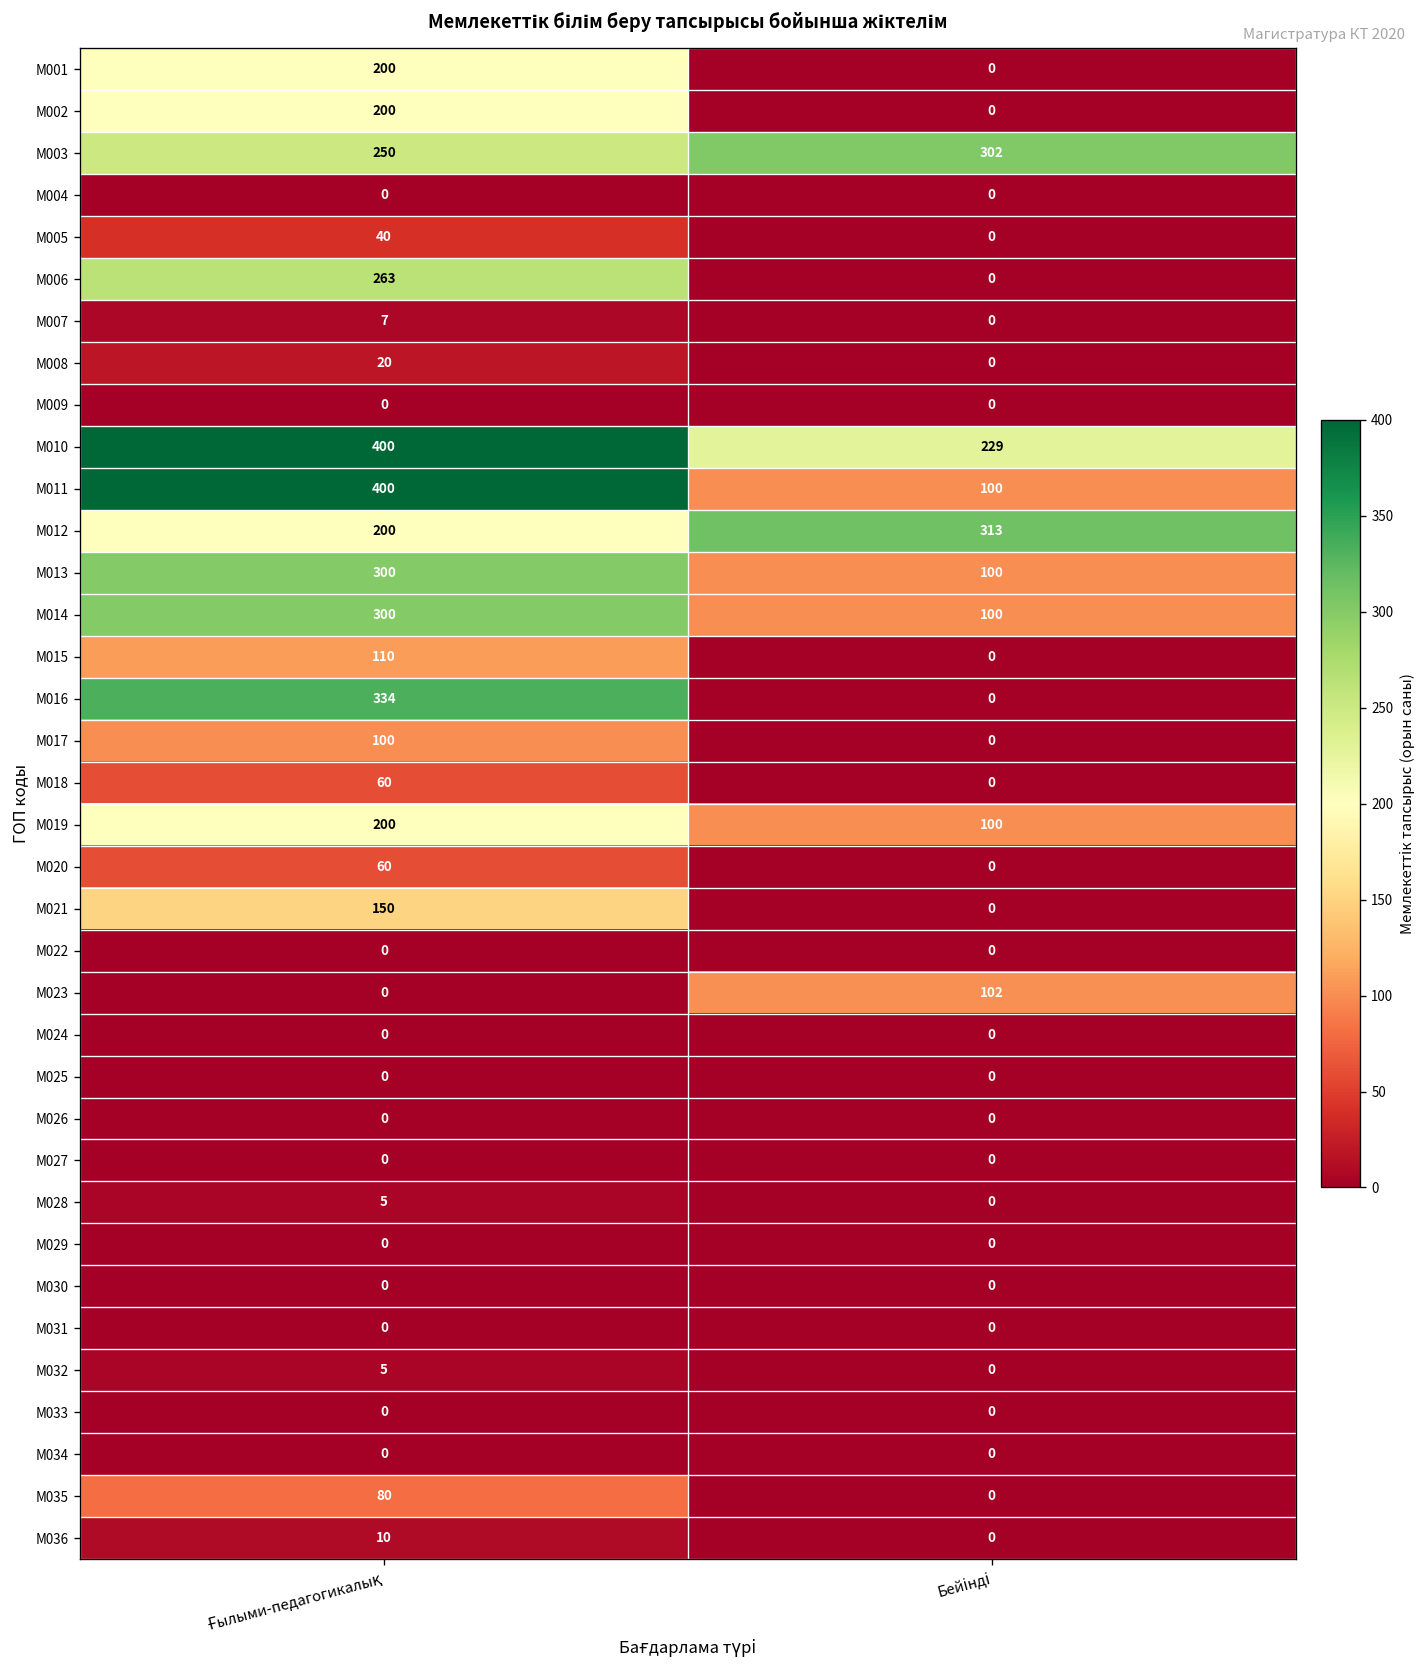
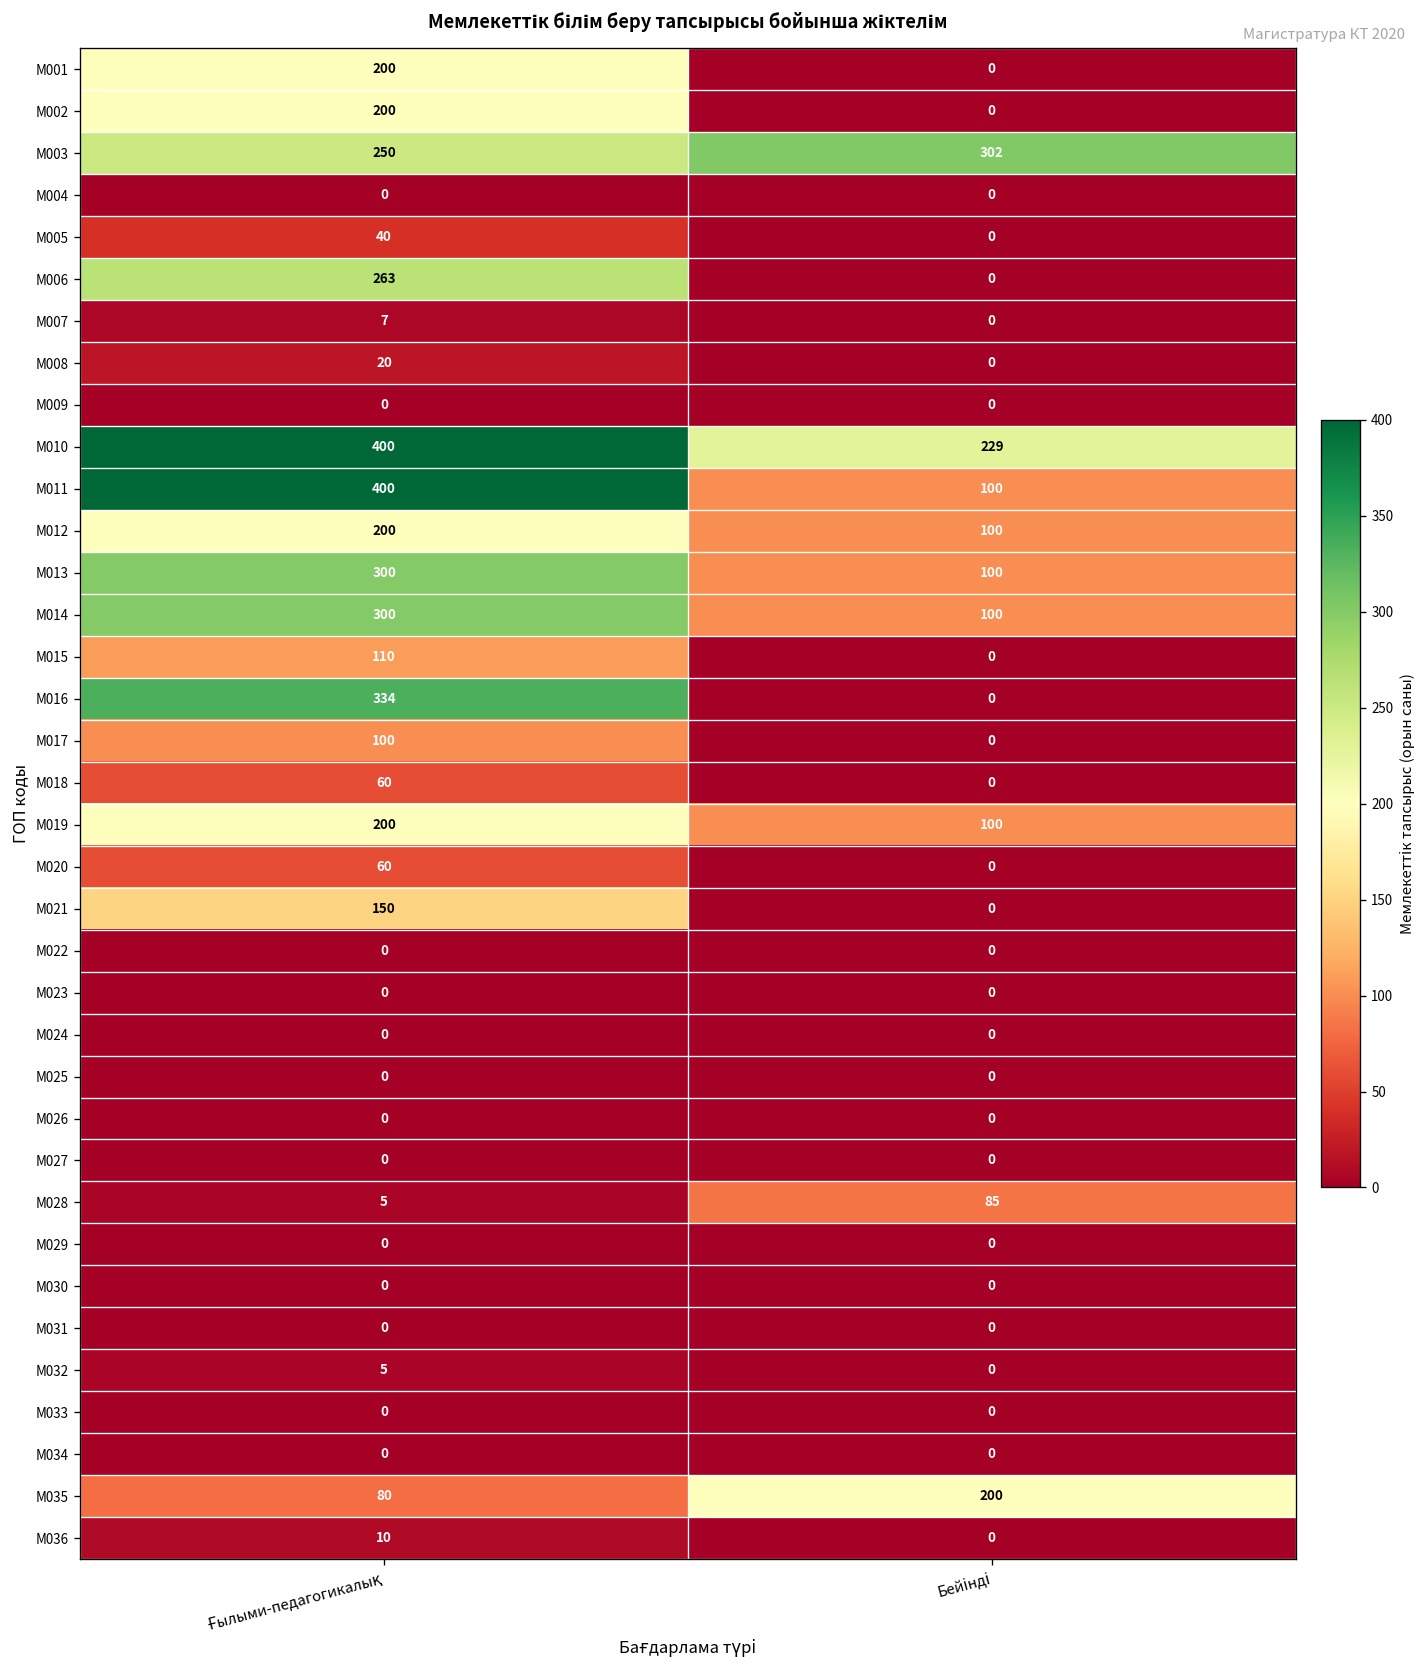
  {
    "M001": {
      "Ғылыми-педагогикалық": 200,
      "Бейінді": 0
    },
    "M002": {
      "Ғылыми-педагогикалық": 200,
      "Бейінді": 0
    },
    "M003": {
      "Ғылыми-педагогикалық": 250,
      "Бейінді": 302
    },
    "M004": {
      "Ғылыми-педагогикалық": 0,
      "Бейінді": 0
    },
    "M005": {
      "Ғылыми-педагогикалық": 40,
      "Бейінді": 0
    },
    "M006": {
      "Ғылыми-педагогикалық": 263,
      "Бейінді": 0
    },
    "M007": {
      "Ғылыми-педагогикалық": 7,
      "Бейінді": 0
    },
    "M008": {
      "Ғылыми-педагогикалық": 20,
      "Бейінді": 0
    },
    "M009": {
      "Ғылыми-педагогикалық": 0,
      "Бейінді": 0
    },
    "M010": {
      "Ғылыми-педагогикалық": 400,
      "Бейінді": 229
    },
    "M011": {
      "Ғылыми-педагогикалық": 400,
      "Бейінді": 100
    },
    "M012": {
      "Ғылыми-педагогикалық": 200,
-     "Бейінді": 313
+     "Бейінді": 100
    },
    "M013": {
      "Ғылыми-педагогикалық": 300,
      "Бейінді": 100
    },
    "M014": {
      "Ғылыми-педагогикалық": 300,
      "Бейінді": 100
    },
    "M015": {
      "Ғылыми-педагогикалық": 110,
      "Бейінді": 0
    },
    "M016": {
      "Ғылыми-педагогикалық": 334,
      "Бейінді": 0
    },
    "M017": {
      "Ғылыми-педагогикалық": 100,
      "Бейінді": 0
    },
    "M018": {
      "Ғылыми-педагогикалық": 60,
      "Бейінді": 0
    },
    "M019": {
      "Ғылыми-педагогикалық": 200,
      "Бейінді": 100
    },
    "M020": {
      "Ғылыми-педагогикалық": 60,
      "Бейінді": 0
    },
    "M021": {
      "Ғылыми-педагогикалық": 150,
      "Бейінді": 0
    },
    "M022": {
      "Ғылыми-педагогикалық": 0,
      "Бейінді": 0
    },
    "M023": {
      "Ғылыми-педагогикалық": 0,
-     "Бейінді": 102
+     "Бейінді": 0
    },
    "M024": {
      "Ғылыми-педагогикалық": 0,
      "Бейінді": 0
    },
    "M025": {
      "Ғылыми-педагогикалық": 0,
      "Бейінді": 0
    },
    "M026": {
      "Ғылыми-педагогикалық": 0,
      "Бейінді": 0
    },
    "M027": {
      "Ғылыми-педагогикалық": 0,
      "Бейінді": 0
    },
    "M028": {
      "Ғылыми-педагогикалық": 5,
-     "Бейінді": 0
+     "Бейінді": 85
    },
    "M029": {
      "Ғылыми-педагогикалық": 0,
      "Бейінді": 0
    },
    "M030": {
      "Ғылыми-педагогикалық": 0,
      "Бейінді": 0
    },
    "M031": {
      "Ғылыми-педагогикалық": 0,
      "Бейінді": 0
    },
    "M032": {
      "Ғылыми-педагогикалық": 5,
      "Бейінді": 0
    },
    "M033": {
      "Ғылыми-педагогикалық": 0,
      "Бейінді": 0
    },
    "M034": {
      "Ғылыми-педагогикалық": 0,
      "Бейінді": 0
    },
    "M035": {
      "Ғылыми-педагогикалық": 80,
-     "Бейінді": 0
+     "Бейінді": 200
    },
    "M036": {
      "Ғылыми-педагогикалық": 10,
      "Бейінді": 0
    }
  }
